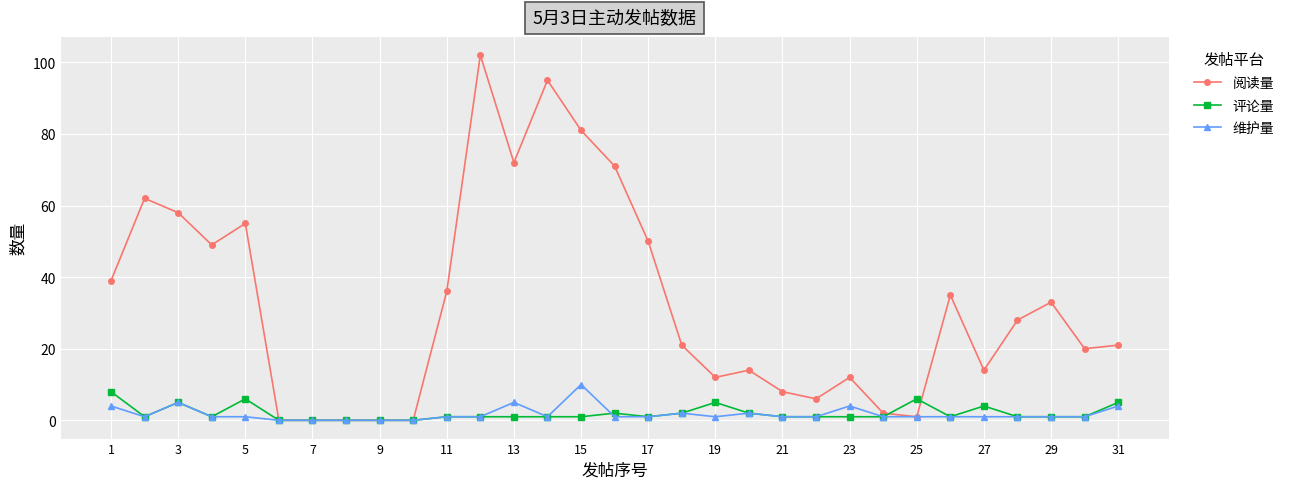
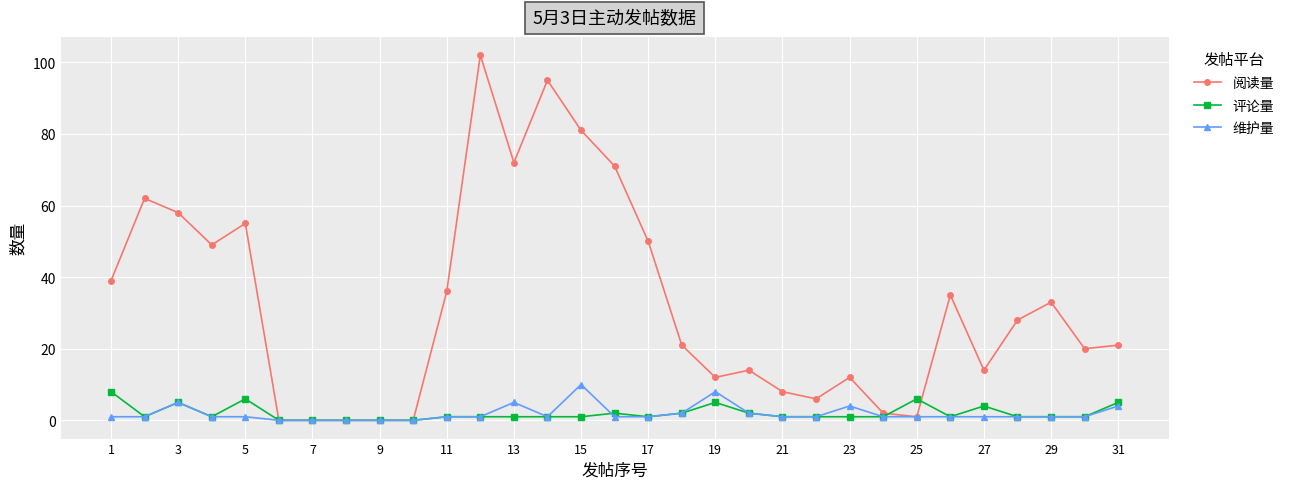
  {
    "阅读量": {
      "1": 39,
      "3": 58,
      "5": 55,
      "11": 36,
      "13": 72,
      "15": 81,
      "17": 50,
      "19": 12,
      "21": 8,
      "23": 12,
      "27": 14,
      "29": 33,
      "31": 21
    },
    "评论量": {
      "1": 8,
      "5": 6,
      "13": 1,
      "15": 1,
      "19": 5,
      "23": 1,
      "25": 6,
      "27": 4,
      "31": 5
    },
    "维护量": {
-     "1": 4,
+     "1": 1,
      "5": 1,
      "13": 5,
      "15": 10,
-     "19": 1,
+     "19": 8,
      "23": 4,
      "27": 1,
      "31": 4
    }
  }
